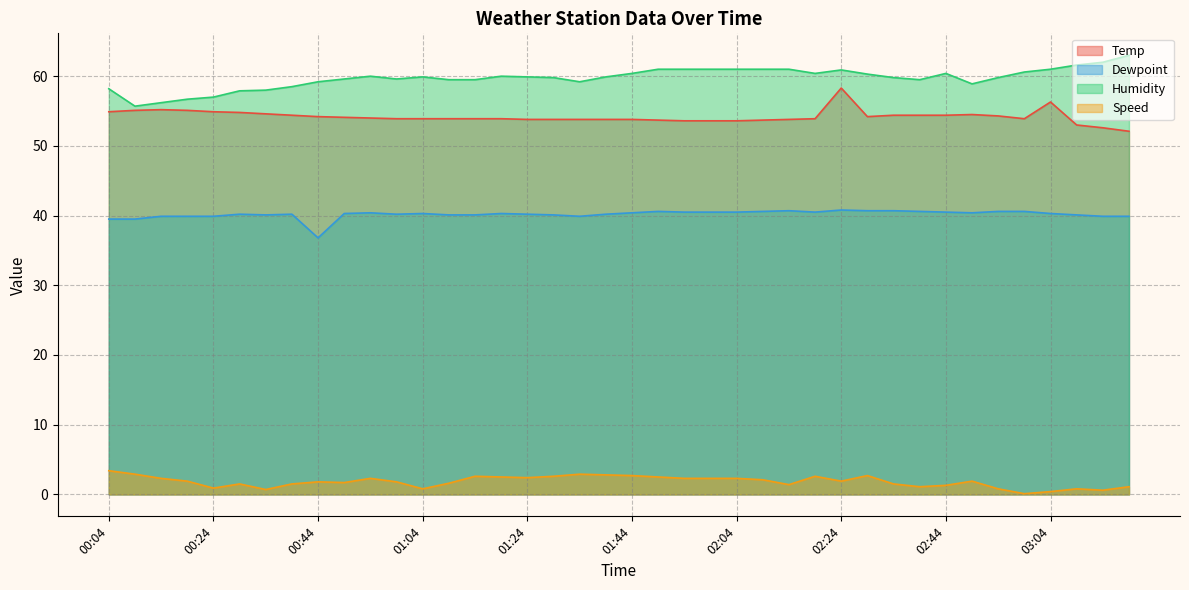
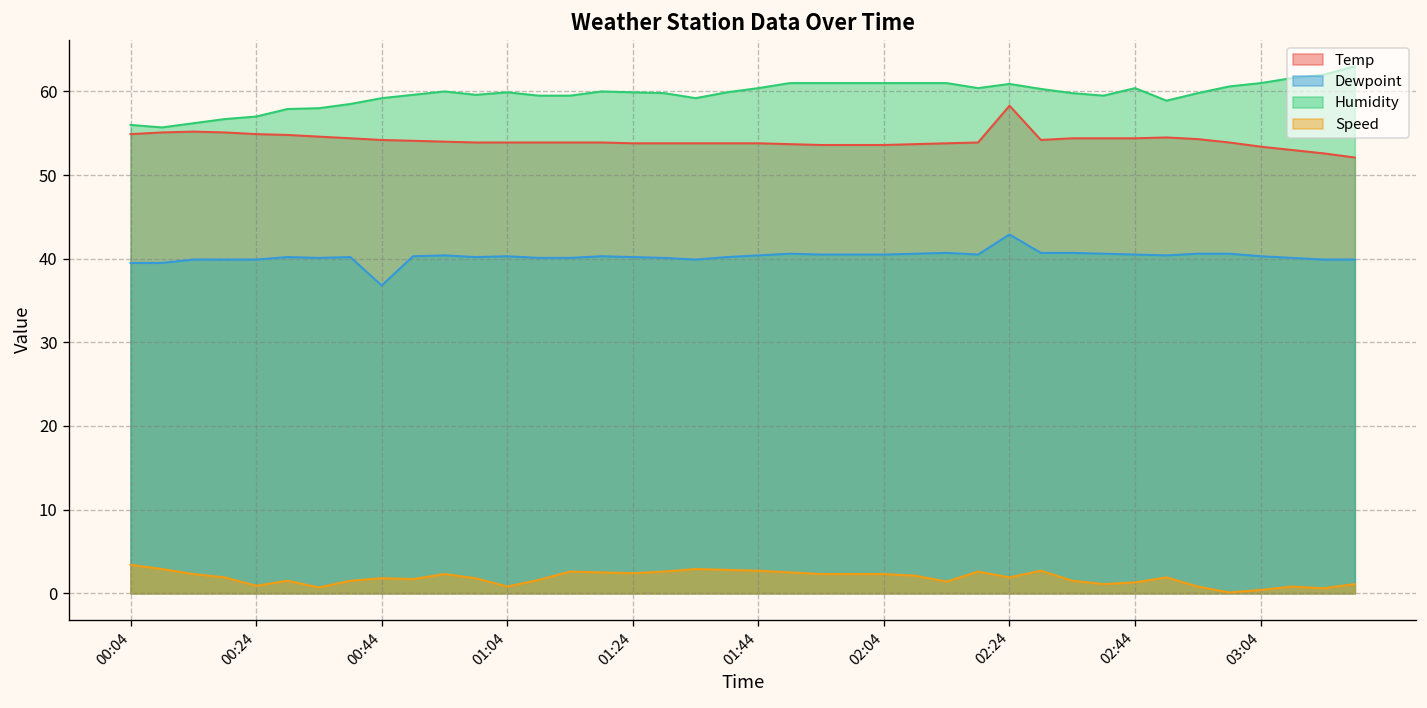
  {
    "Temp": {
      "00:04": 55,
      "00:24": 55,
      "00:44": 54,
      "01:04": 54,
      "01:24": 54,
      "01:44": 54,
      "02:04": 54,
      "02:24": 58,
      "02:44": 54,
-     "03:04": 56
+     "03:04": 53
    },
    "Dewpoint": {
      "00:04": 40,
      "00:24": 40,
      "00:44": 37,
      "01:04": 40,
      "01:24": 40,
      "01:44": 40,
      "02:04": 41,
-     "02:24": 41,
+     "02:24": 43,
      "02:44": 41,
      "03:04": 40
    },
    "Humidity": {
-     "00:04": 58,
+     "00:04": 56,
      "00:24": 57,
      "00:44": 59,
      "01:04": 60,
      "01:24": 60,
      "01:44": 60,
      "02:04": 61,
      "02:24": 61,
      "02:44": 60,
      "03:04": 61
    },
    "Speed": {
      "00:04": 3,
      "00:24": 1,
      "00:44": 2,
      "01:04": 1,
      "01:24": 2,
      "01:44": 3,
      "02:04": 2,
      "02:24": 2,
      "02:44": 1,
      "03:04": 0
    }
  }
